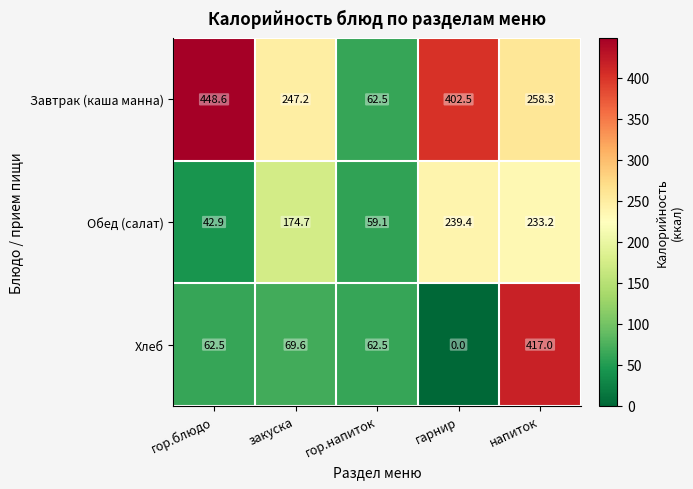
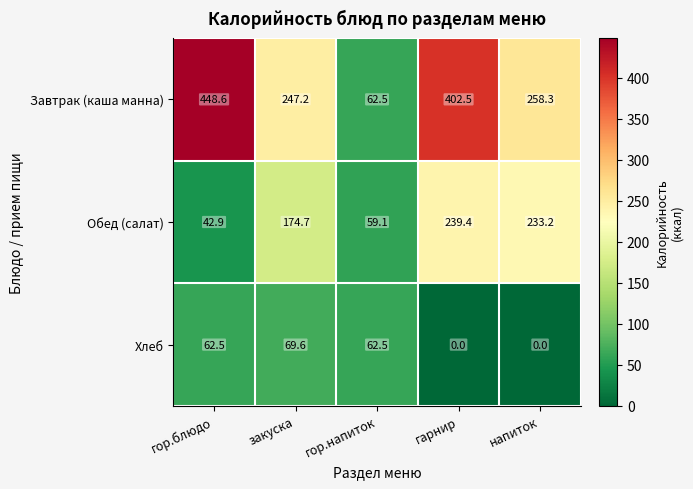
  {
    "Хлеб": {
-     "напиток": 417.0
+     "напиток": 0.0
    }
  }
